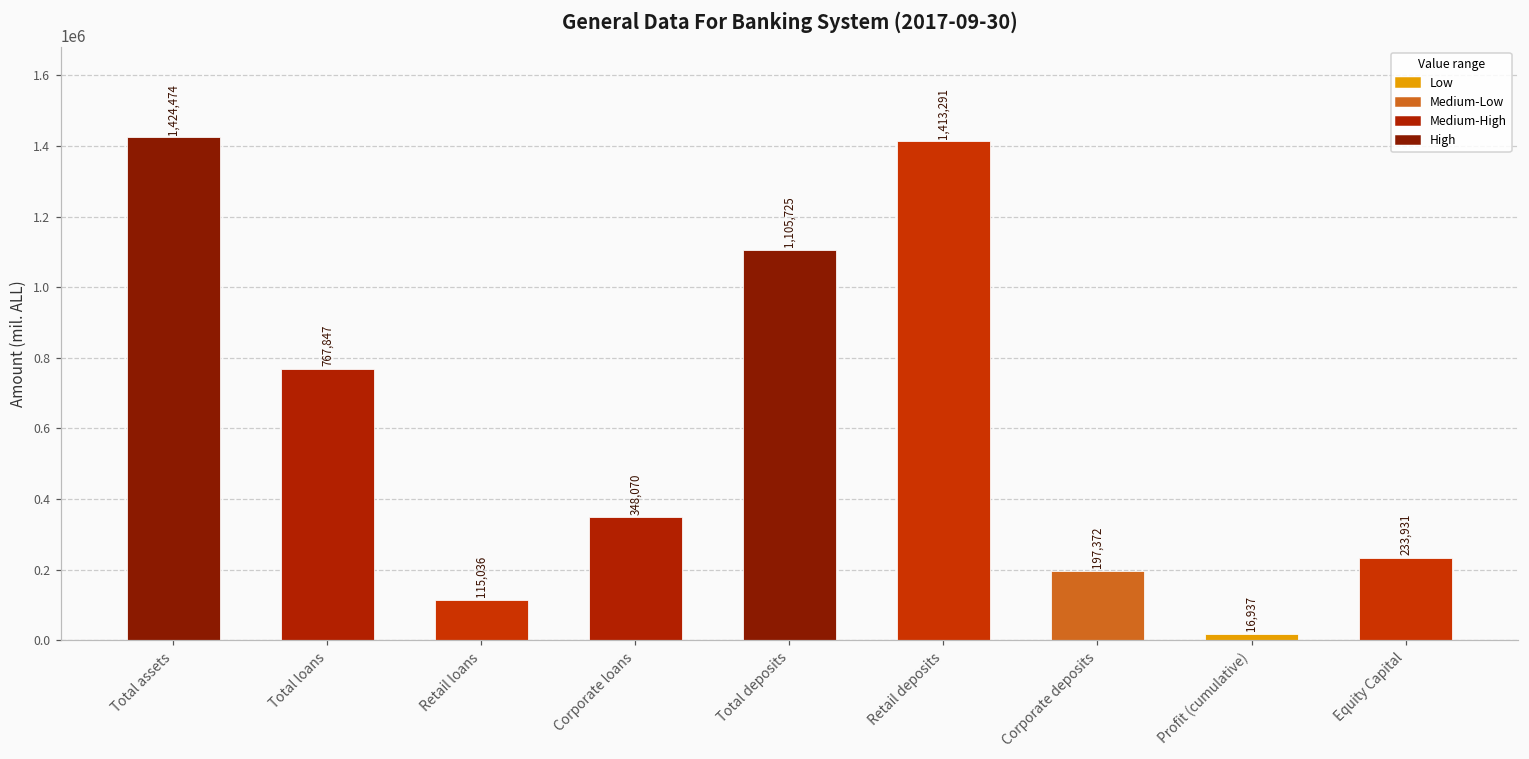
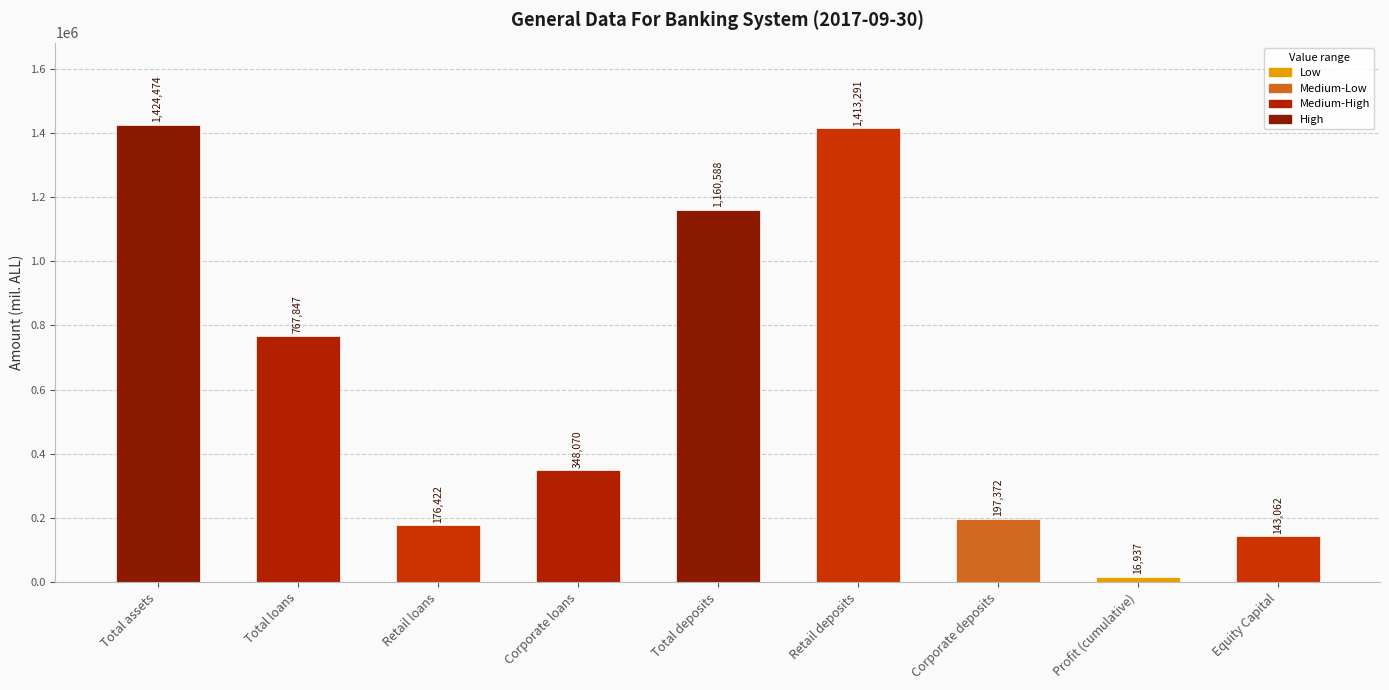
  {
    "Total assets": "1,424,474",
    "Total loans": "767,847",
-   "Retail loans": "115,036",
+   "Retail loans": "176,422",
    "Corporate loans": "348,070",
-   "Total deposits": "1,105,725",
+   "Total deposits": "1,160,588",
    "Retail deposits": "1,413,291",
    "Corporate deposits": "197,372",
    "Profit (cumulative)": "16,937",
-   "Equity Capital": "233,931"
+   "Equity Capital": "143,062"
  }
